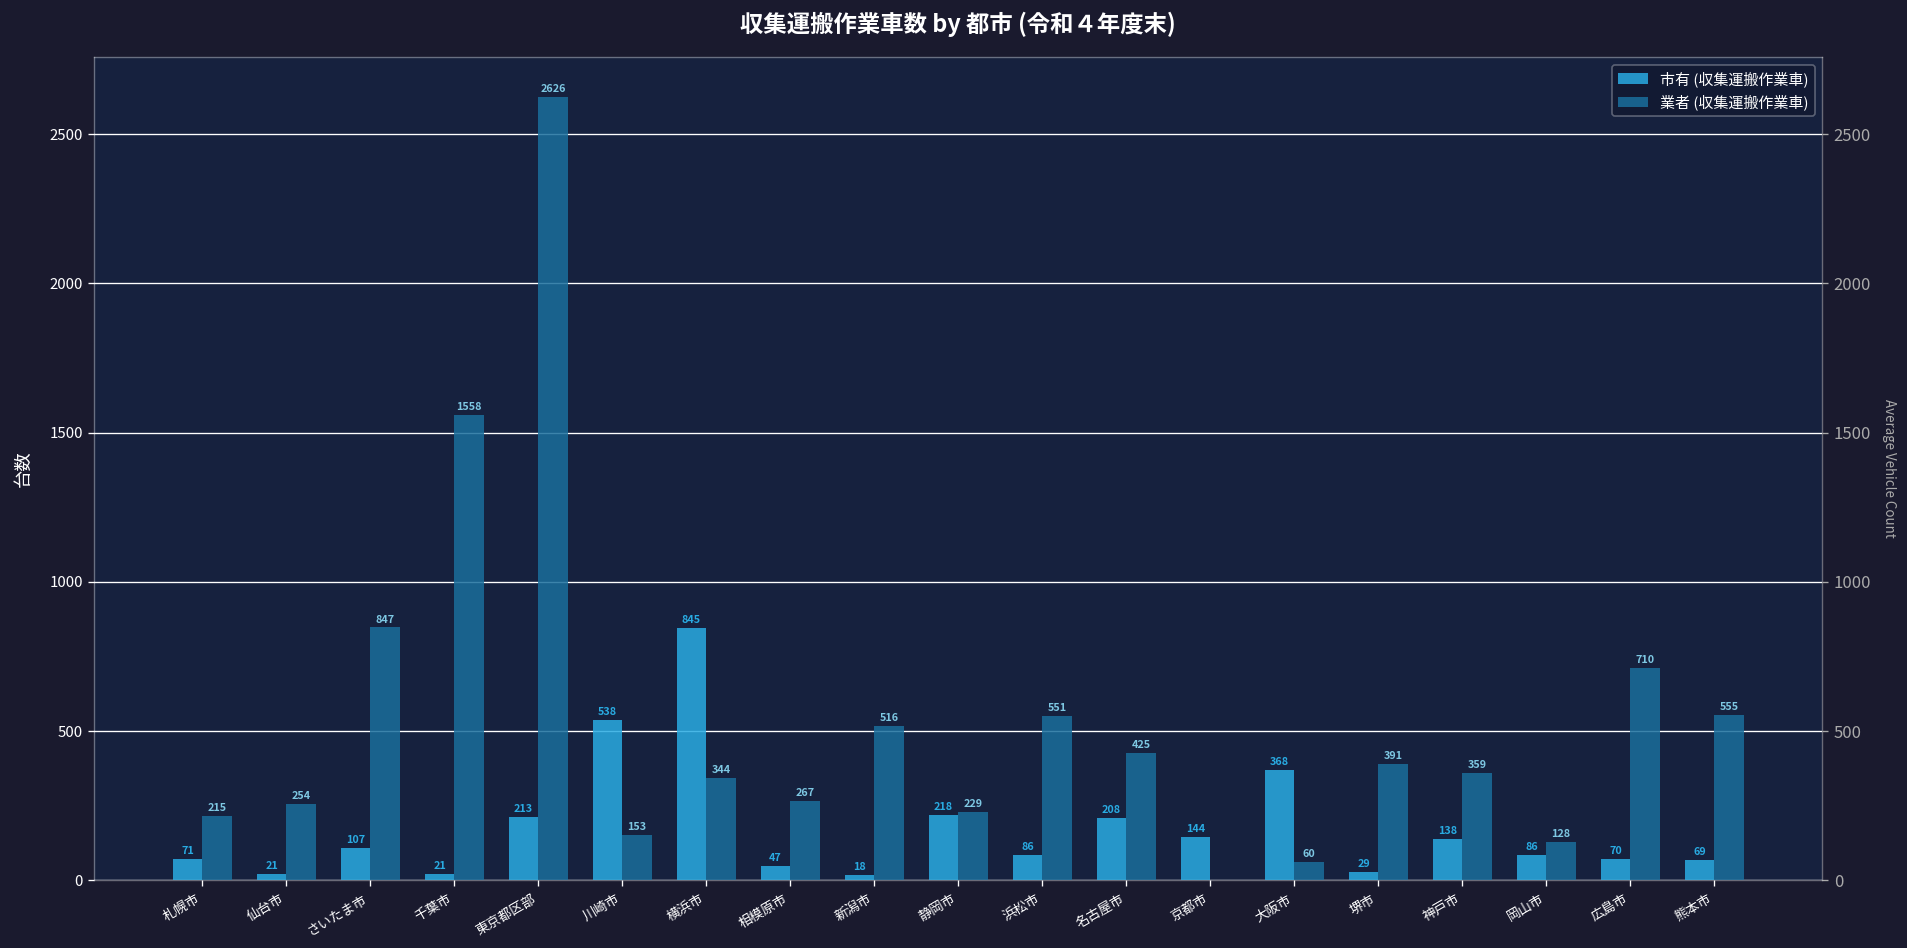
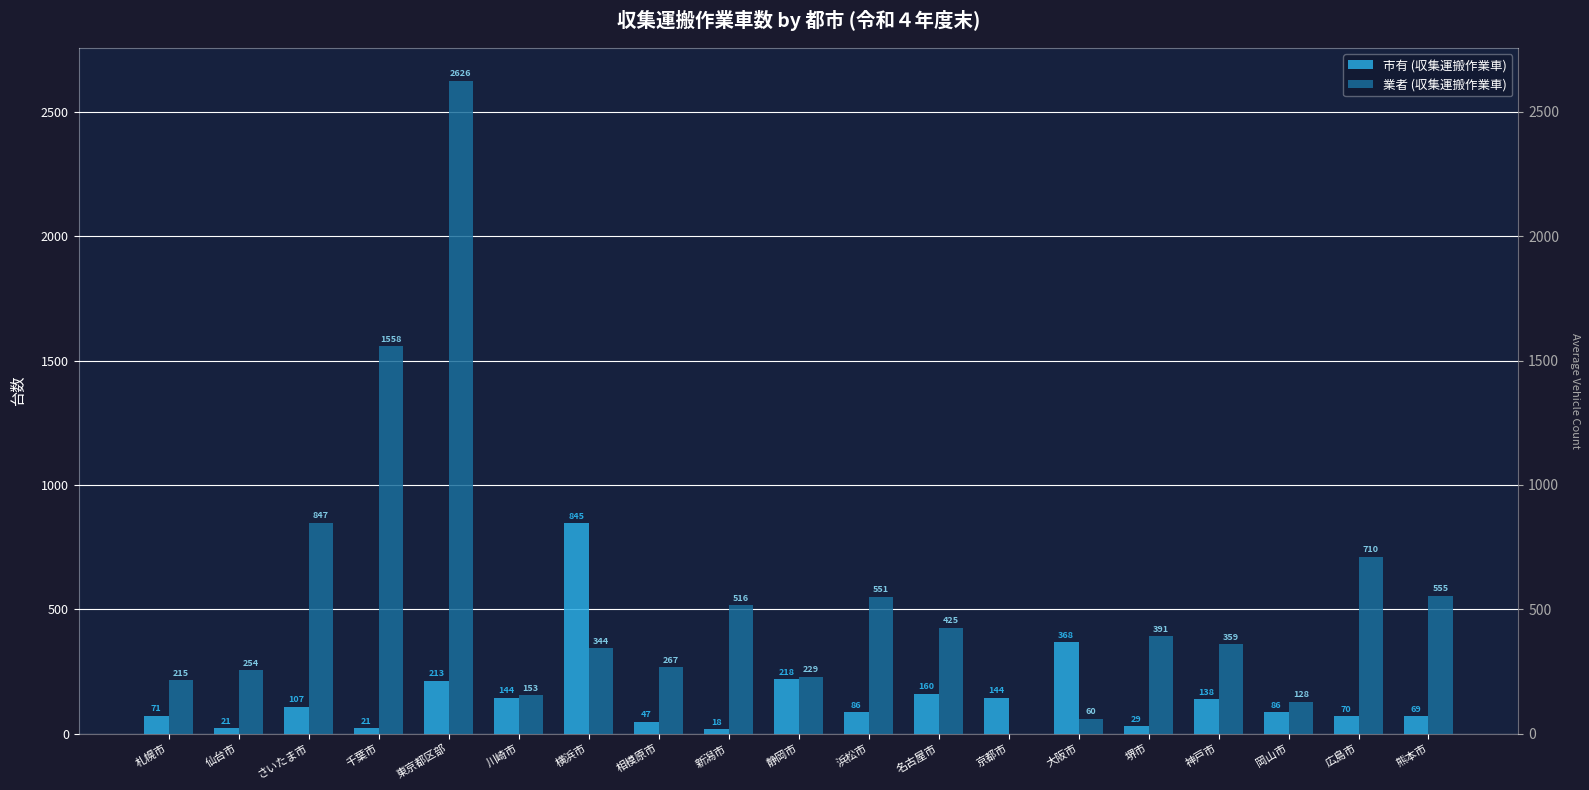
  {
    "市有 (収集運搬作業車)": {
      "札幌市": 71,
      "仙台市": 21,
      "さいたま市": 107,
      "千葉市": 21,
      "東京都区部": 213,
-     "川崎市": 538,
+     "川崎市": 144,
      "横浜市": 845,
      "相模原市": 47,
      "新潟市": 18,
      "静岡市": 218,
      "浜松市": 86,
-     "名古屋市": 208,
+     "名古屋市": 160,
      "京都市": 144,
      "大阪市": 368,
      "堺市": 29,
      "神戸市": 138,
      "岡山市": 86,
      "広島市": 70,
      "熊本市": 69
    },
    "業者 (収集運搬作業車)": {
      "札幌市": 215,
      "仙台市": 254,
      "さいたま市": 847,
      "千葉市": 1558,
      "東京都区部": 2626,
      "川崎市": 153,
      "横浜市": 344,
      "相模原市": 267,
      "新潟市": 516,
      "静岡市": 229,
      "浜松市": 551,
      "名古屋市": 425,
      "大阪市": 60,
      "堺市": 391,
      "神戸市": 359,
      "岡山市": 128,
      "広島市": 710,
      "熊本市": 555
    }
  }
